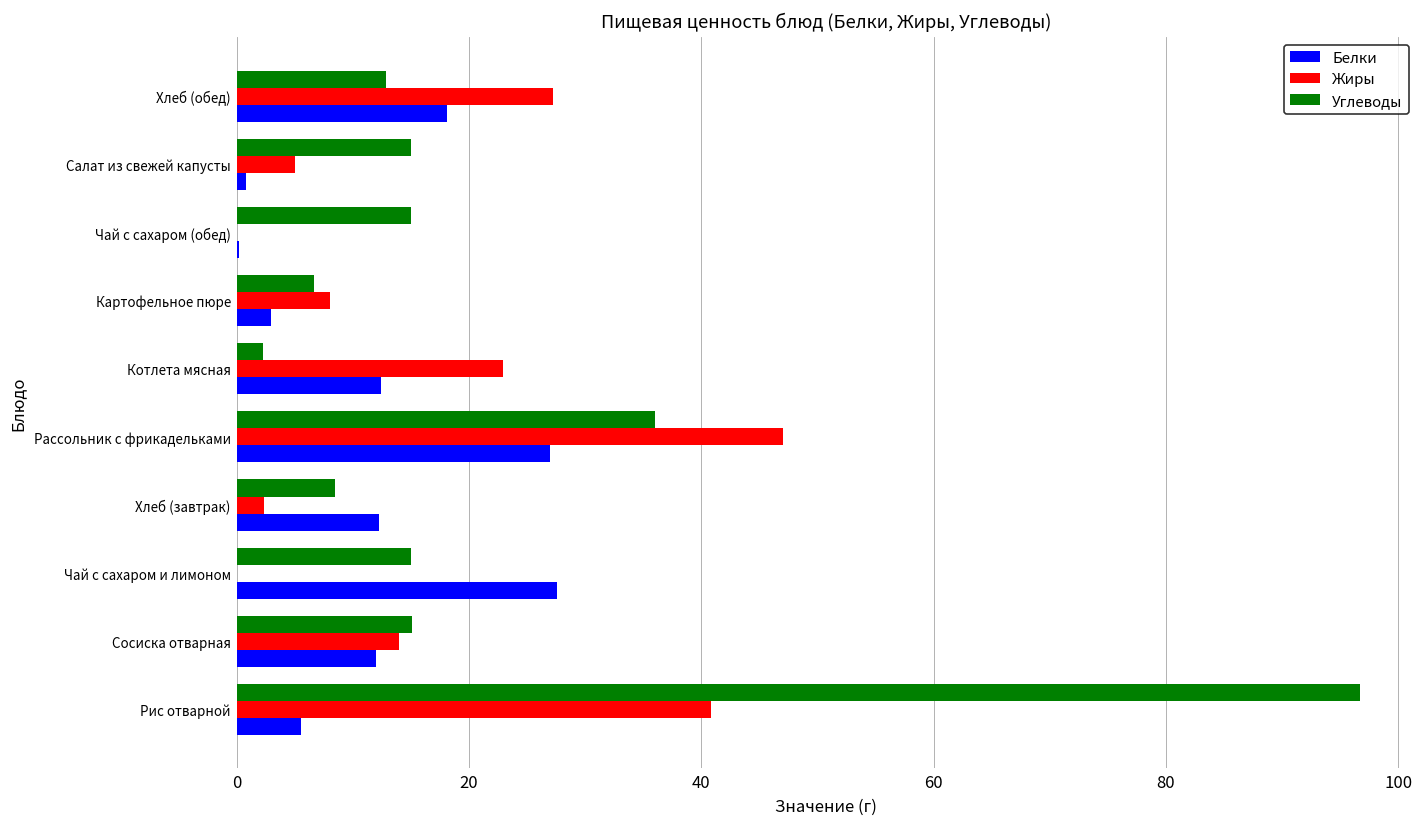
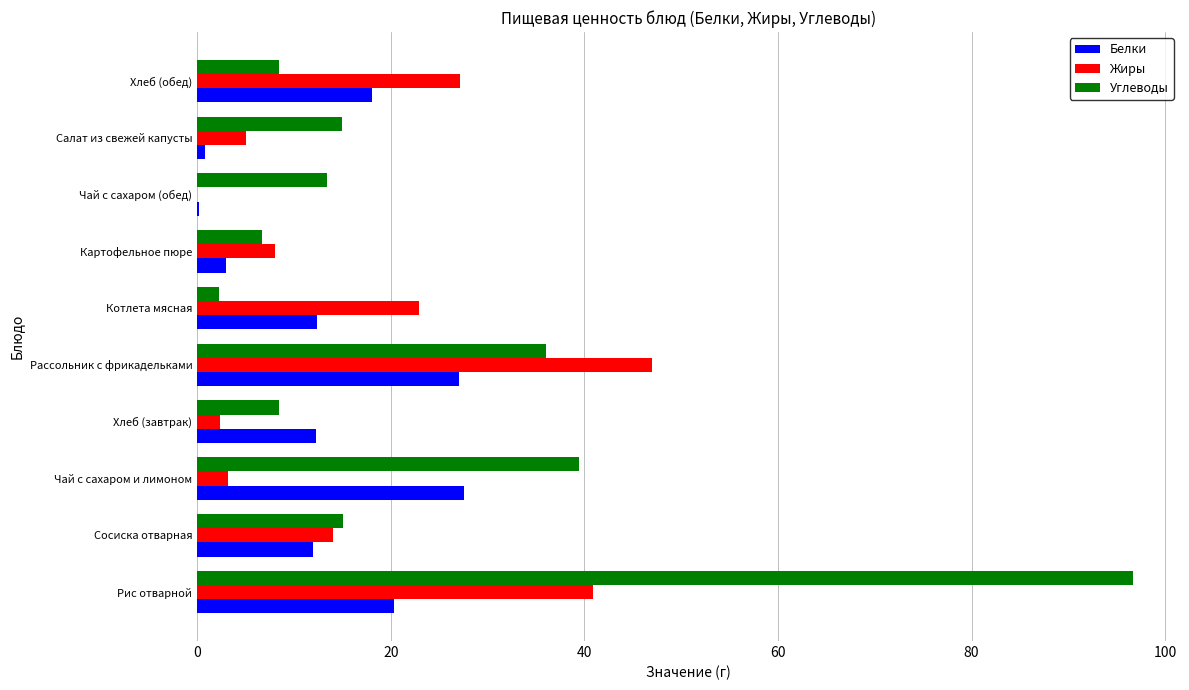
  {
    "Белки": {
      "Хлеб (обед)": 18,
      "Салат из свежей капусты": 1,
      "Картофельное пюре": 3,
      "Котлета мясная": 12,
      "Рассольник с фрикадельками": 27,
      "Хлеб (завтрак)": 12,
      "Чай с сахаром и лимоном": 28,
      "Сосиска отварная": 12,
-     "Рис отварной": 6
+     "Рис отварной": 20
    },
    "Жиры": {
      "Хлеб (обед)": 27,
      "Салат из свежей капусты": 5,
      "Чай с сахаром (обед)": 0,
      "Картофельное пюре": 8,
      "Котлета мясная": 23,
      "Рассольник с фрикадельками": 47,
      "Хлеб (завтрак)": 2,
-     "Чай с сахаром и лимоном": 0,
+     "Чай с сахаром и лимоном": 3,
      "Сосиска отварная": 14,
      "Рис отварной": 41
    },
    "Углеводы": {
-     "Хлеб (обед)": 13,
+     "Хлеб (обед)": 9,
      "Салат из свежей капусты": 15,
-     "Чай с сахаром (обед)": 15,
+     "Чай с сахаром (обед)": 13,
      "Картофельное пюре": 7,
      "Котлета мясная": 2,
      "Рассольник с фрикадельками": 36,
      "Хлеб (завтрак)": 9,
-     "Чай с сахаром и лимоном": 15,
+     "Чай с сахаром и лимоном": 39,
      "Сосиска отварная": 15,
      "Рис отварной": 97
    }
  }
